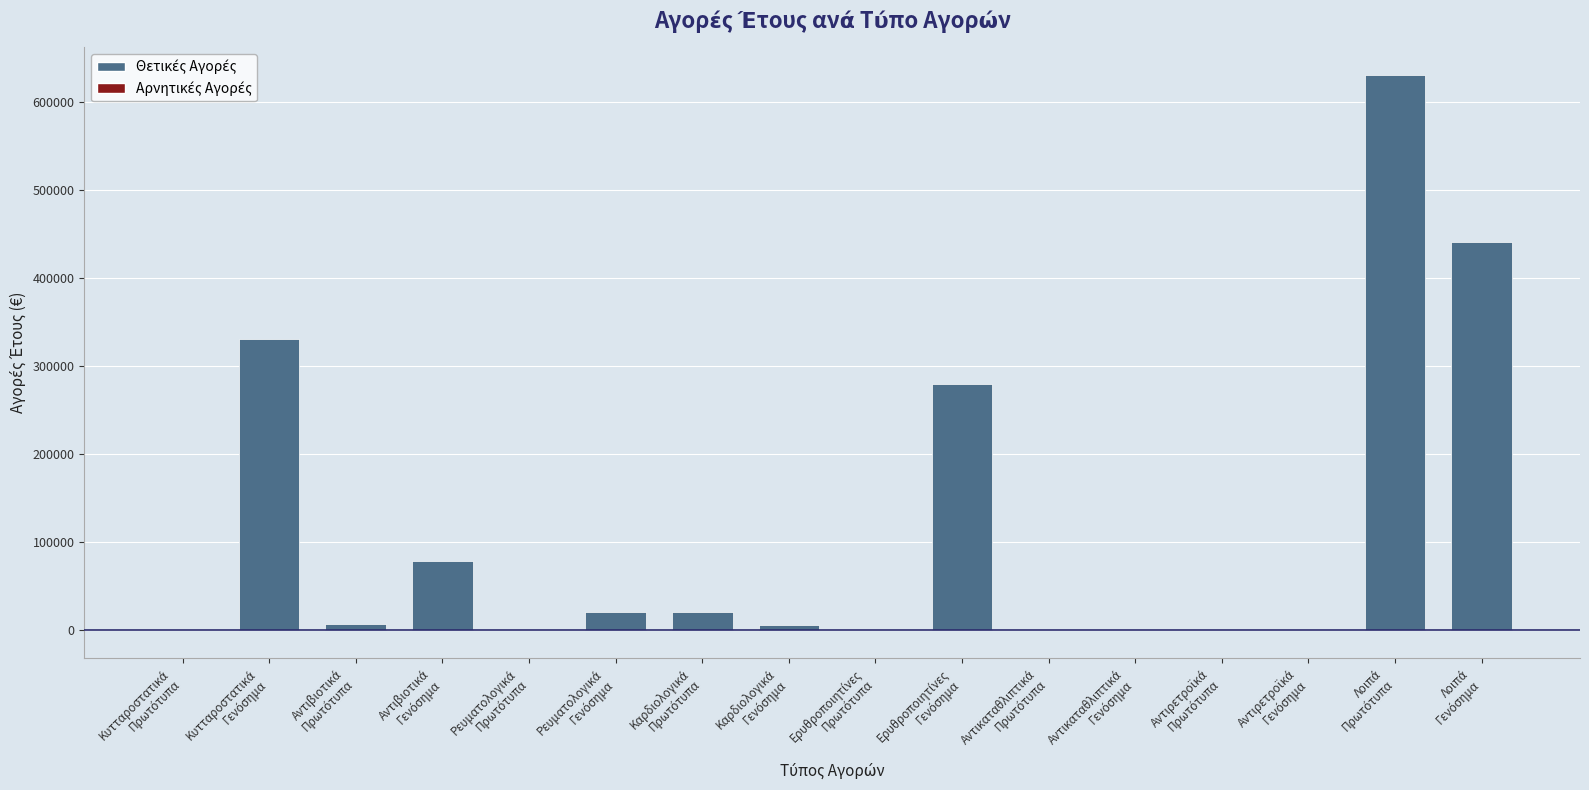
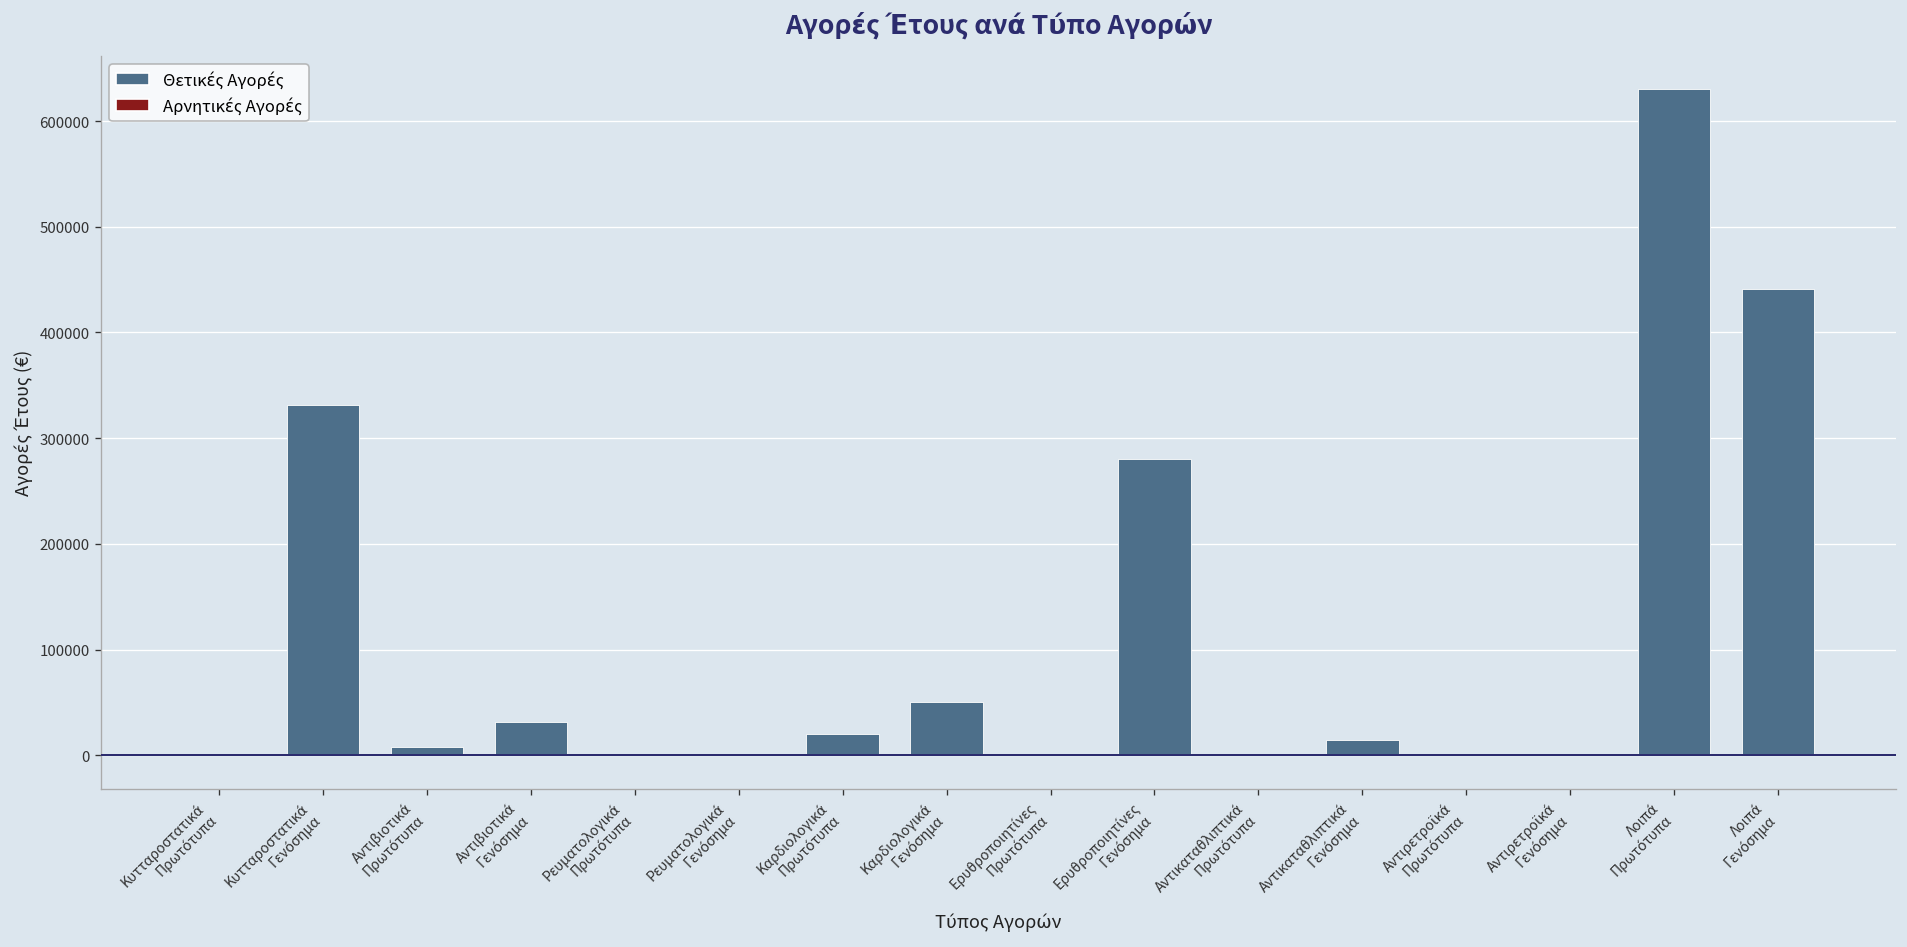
  {
    "Κυτταροστατικά Πρωτότυπα": 0,
    "Κυτταροστατικά Γενόσημα": 330000,
    "Αντιβιοτικά Πρωτότυπα": 10000,
-   "Αντιβιοτικά Γενόσημα": 80000,
+   "Αντιβιοτικά Γενόσημα": 30000,
    "Ρευματολογικά Πρωτότυπα": 0,
-   "Ρευματολογικά Γενόσημα": 20000,
+   "Ρευματολογικά Γενόσημα": 0,
    "Καρδιολογικά Πρωτότυπα": 20000,
-   "Καρδιολογικά Γενόσημα": 10000,
+   "Καρδιολογικά Γενόσημα": 50000,
    "Ερυθροποιητίνες Πρωτότυπα": 0,
    "Ερυθροποιητίνες Γενόσημα": 280000,
-   "Αντικαταθλιπτικά Γενόσημα": 0,
+   "Αντικαταθλιπτικά Γενόσημα": 10000,
    "Αντιρετροϊκά Πρωτότυπα": 0,
    "Αντιρετροϊκά Γενόσημα": 0,
    "Λοιπά Πρωτότυπα": 630000,
    "Λοιπά Γενόσημα": 440000
  }
